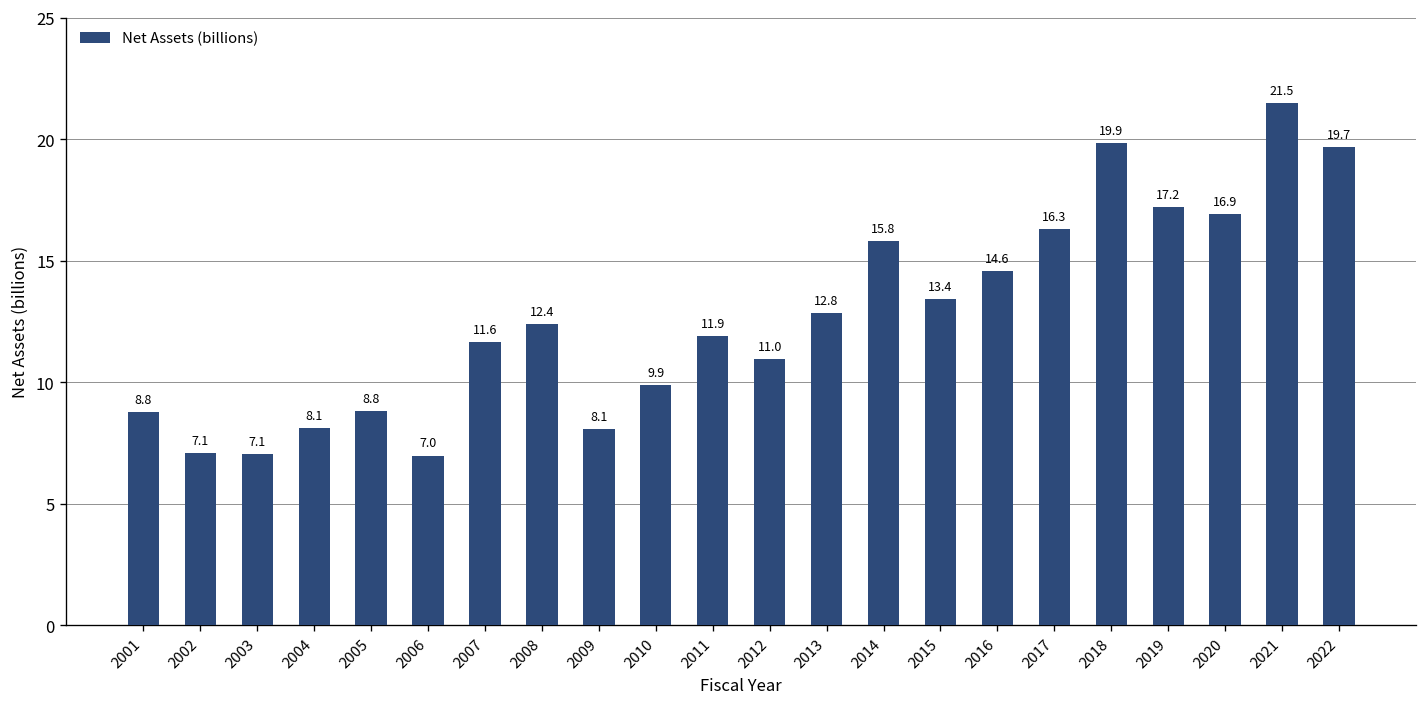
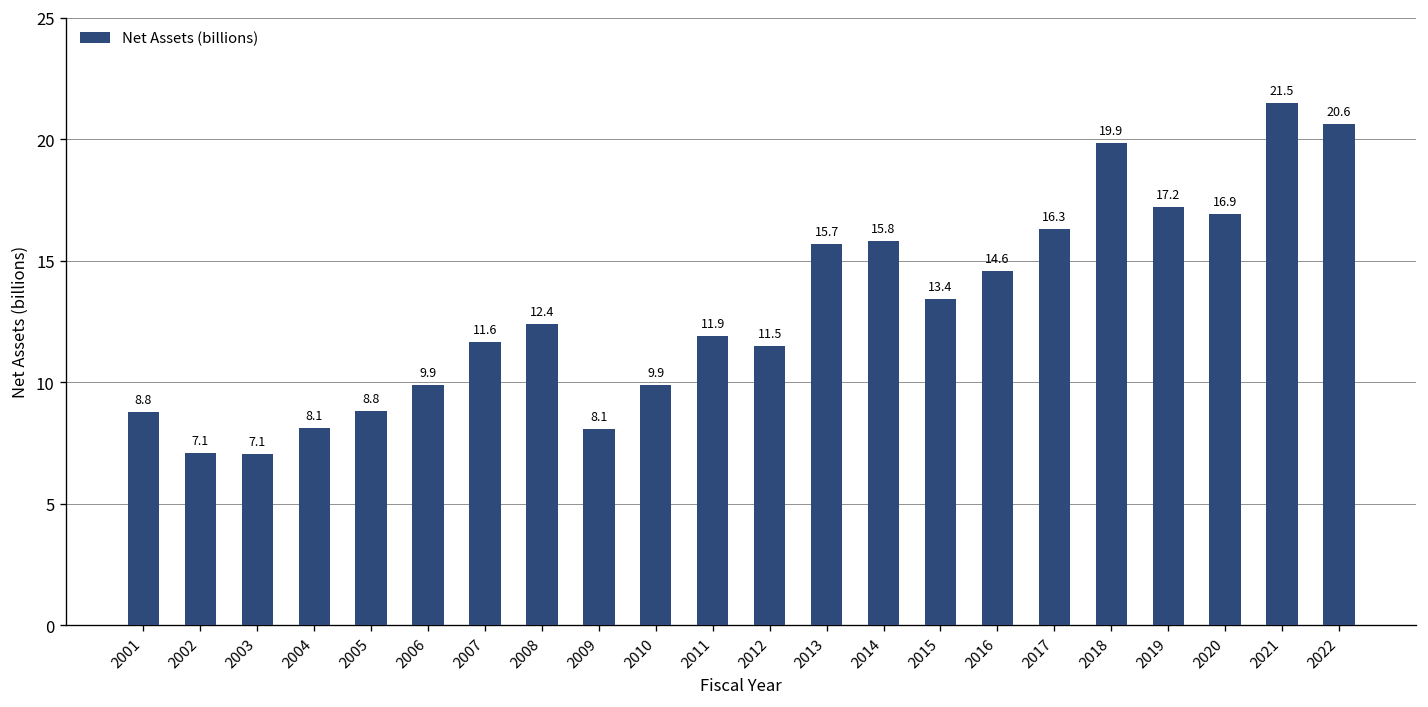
  {
    "2001": 8.8,
    "2002": 7.1,
    "2003": 7.1,
    "2004": 8.1,
    "2005": 8.8,
-   "2006": 7.0,
+   "2006": 9.9,
    "2007": 11.6,
    "2008": 12.4,
    "2009": 8.1,
    "2010": 9.9,
    "2011": 11.9,
-   "2012": 11.0,
-   "2013": 12.8,
+   "2012": 11.5,
+   "2013": 15.7,
    "2014": 15.8,
    "2015": 13.4,
    "2016": 14.6,
    "2017": 16.3,
    "2018": 19.9,
    "2019": 17.2,
    "2020": 16.9,
    "2021": 21.5,
-   "2022": 19.7
+   "2022": 20.6
  }
